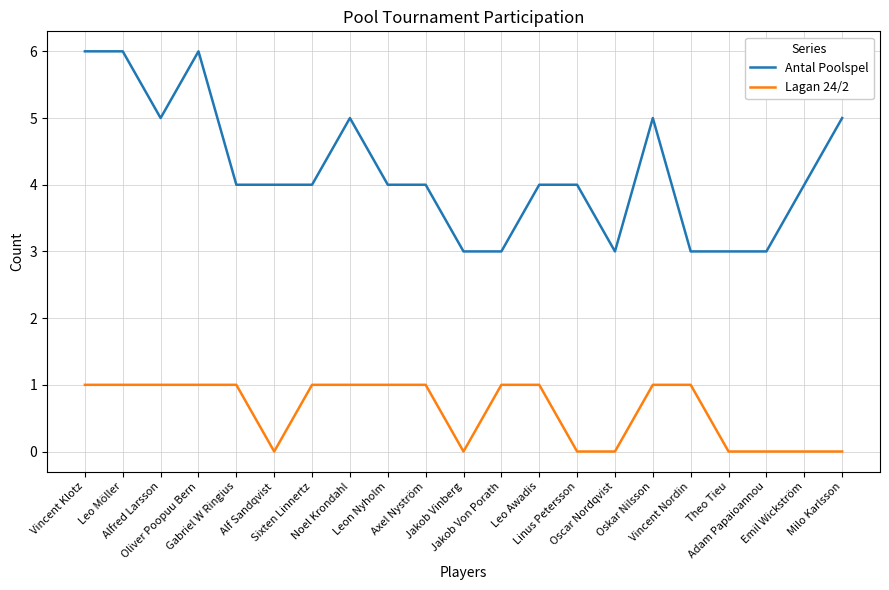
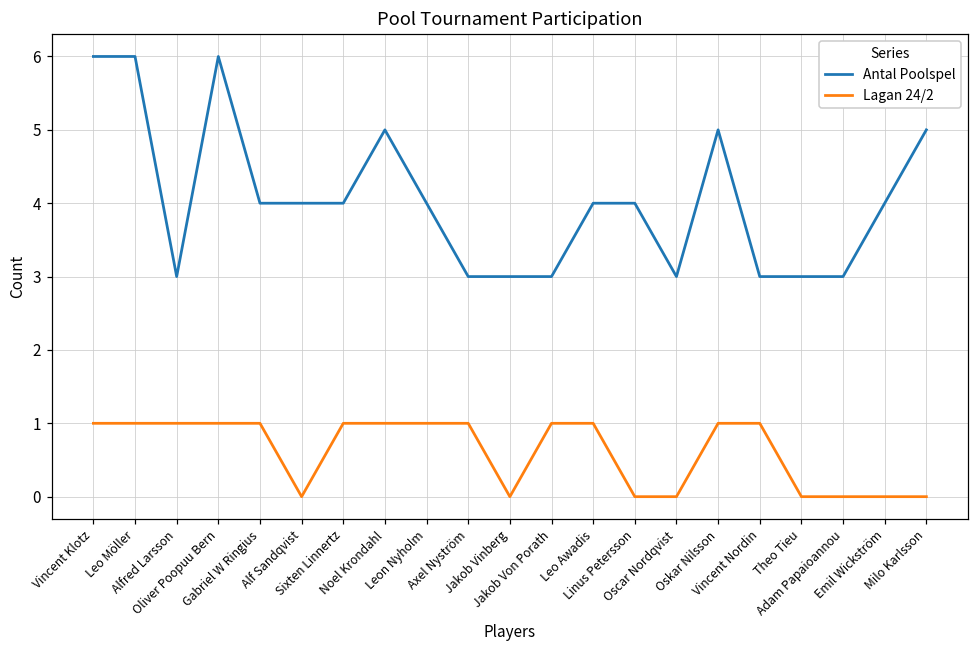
  {
    "Antal Poolspel": {
      "Vincent Klotz": 6,
      "Leo Möller": 6,
-     "Alfred Larsson": 5,
+     "Alfred Larsson": 3,
      "Oliver Poopuu Bern": 6,
      "Gabriel W Ringius": 4,
      "Alf Sandqvist": 4,
      "Sixten Linnertz": 4,
      "Noel Krondahl": 5,
      "Leon Nyholm": 4,
-     "Axel Nyström": 4,
+     "Axel Nyström": 3,
      "Jakob Vinberg": 3,
      "Jakob Von Porath": 3,
      "Leo Awadis": 4,
      "Linus Petersson": 4,
      "Oscar Nordqvist": 3,
      "Oskar Nilsson": 5,
      "Vincent Nordin": 3,
      "Theo Tieu": 3,
      "Adam Papaioannou": 3,
      "Emil Wickström": 4,
      "Milo Karlsson": 5
    },
    "Lagan 24/2": {
      "Vincent Klotz": 1,
      "Leo Möller": 1,
      "Alfred Larsson": 1,
      "Oliver Poopuu Bern": 1,
      "Gabriel W Ringius": 1,
      "Alf Sandqvist": 0,
      "Sixten Linnertz": 1,
      "Noel Krondahl": 1,
      "Leon Nyholm": 1,
      "Axel Nyström": 1,
      "Jakob Vinberg": 0,
      "Jakob Von Porath": 1,
      "Leo Awadis": 1,
      "Linus Petersson": 0,
      "Oscar Nordqvist": 0,
      "Oskar Nilsson": 1,
      "Vincent Nordin": 1,
      "Theo Tieu": 0,
      "Adam Papaioannou": 0,
      "Emil Wickström": 0,
      "Milo Karlsson": 0
    }
  }
